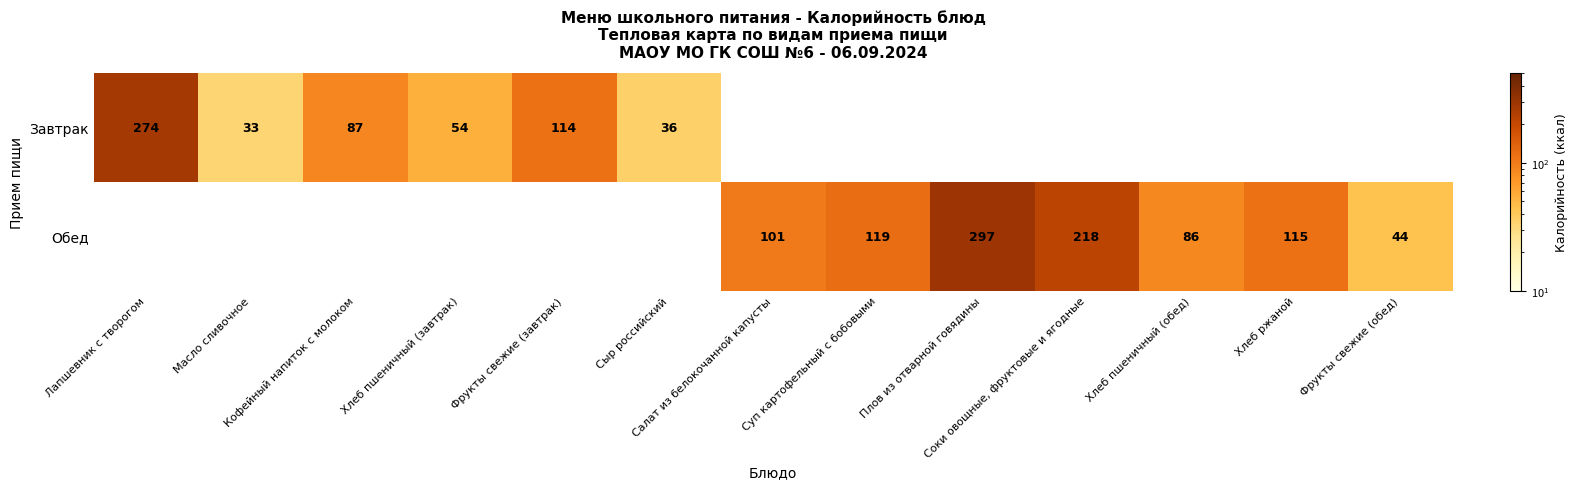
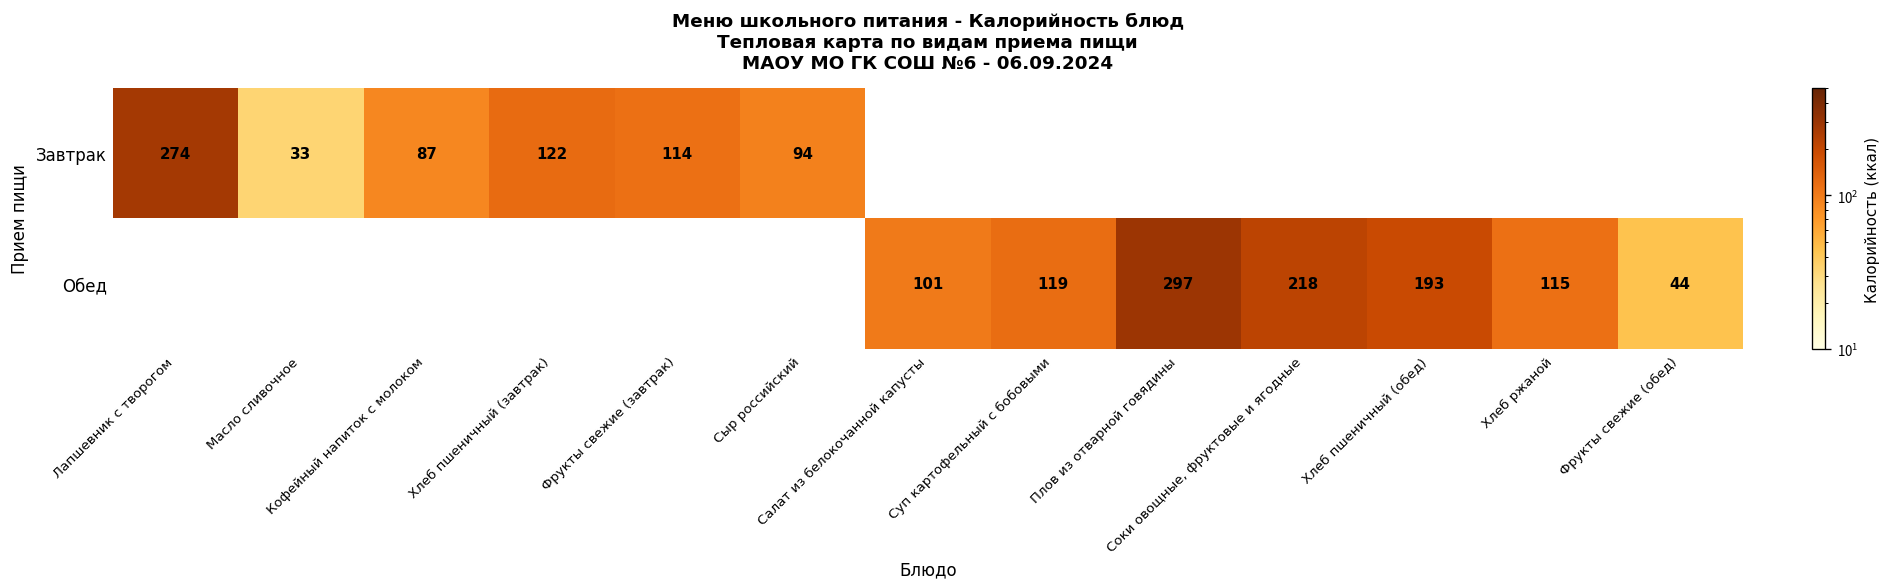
  {
    "Завтрак": {
      "Лапшевник с творогом": 274,
      "Масло сливочное": 33,
      "Кофейный напиток с молоком": 87,
-     "Хлеб пшеничный (завтрак)": 54,
+     "Хлеб пшеничный (завтрак)": 122,
      "Фрукты свежие (завтрак)": 114,
-     "Сыр российский": 36
+     "Сыр российский": 94
    },
    "Обед": {
      "Салат из белокочанной капусты": 101,
      "Суп картофельный с бобовыми": 119,
      "Плов из отварной говядины": 297,
      "Соки овощные, фруктовые и ягодные": 218,
-     "Хлеб пшеничный (обед)": 86,
+     "Хлеб пшеничный (обед)": 193,
      "Хлеб ржаной": 115,
      "Фрукты свежие (обед)": 44
    }
  }
